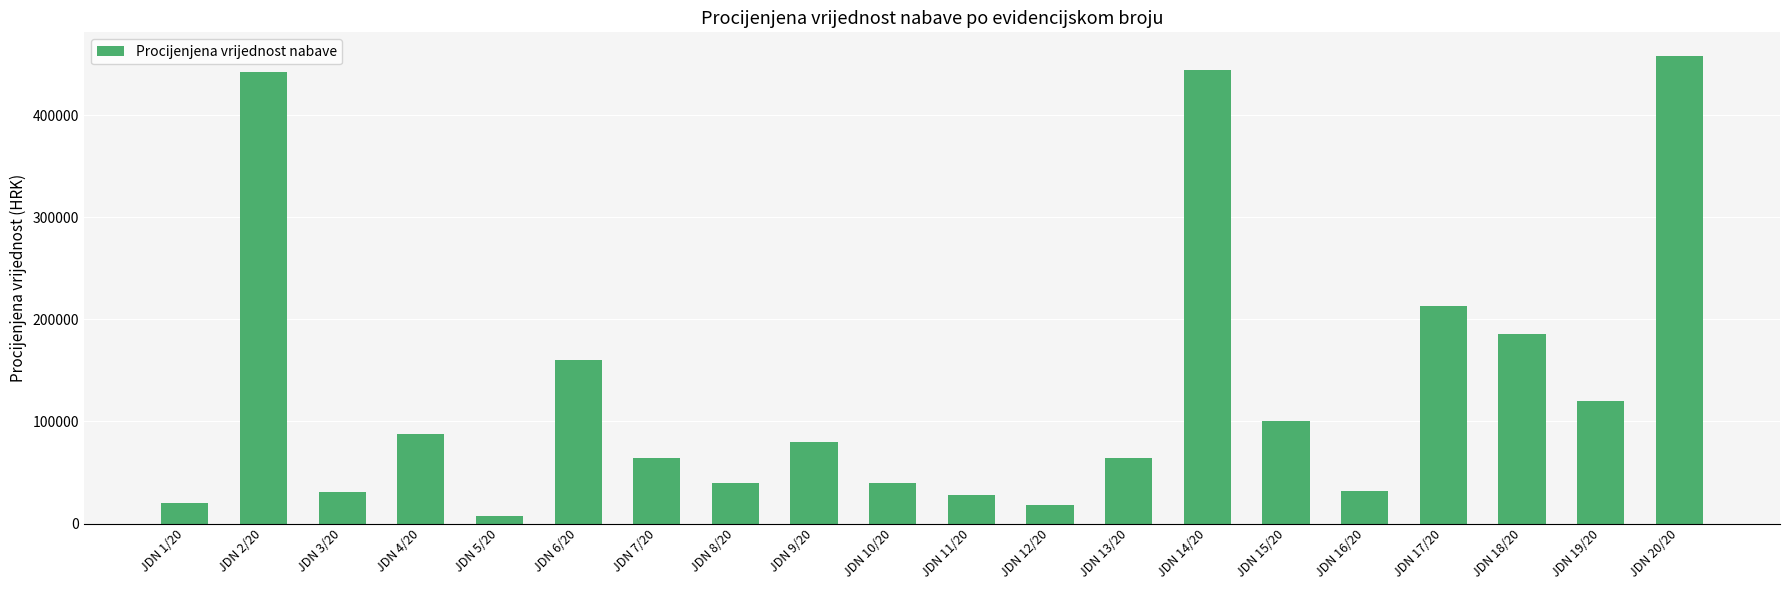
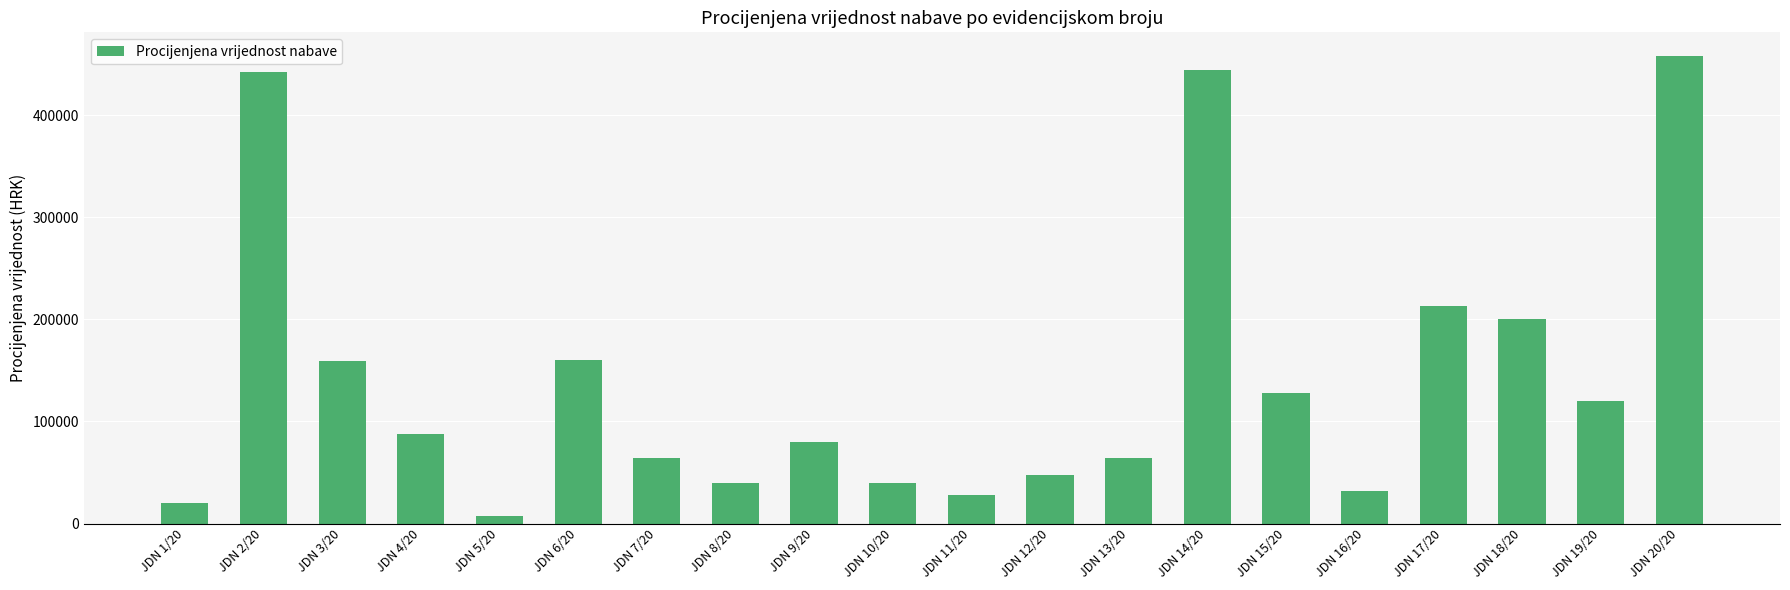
  {
    "JDN 1/20": 20000,
    "JDN 2/20": 442000,
-   "JDN 3/20": 31000,
+   "JDN 3/20": 159000,
    "JDN 4/20": 88000,
    "JDN 5/20": 7000,
    "JDN 6/20": 160000,
    "JDN 7/20": 64000,
    "JDN 8/20": 40000,
    "JDN 9/20": 80000,
    "JDN 10/20": 40000,
    "JDN 11/20": 28000,
-   "JDN 12/20": 18000,
+   "JDN 12/20": 48000,
    "JDN 13/20": 64000,
    "JDN 14/20": 445000,
-   "JDN 15/20": 101000,
+   "JDN 15/20": 128000,
    "JDN 16/20": 32000,
    "JDN 17/20": 213000,
-   "JDN 18/20": 185000,
+   "JDN 18/20": 200000,
    "JDN 19/20": 120000,
    "JDN 20/20": 458000
  }
